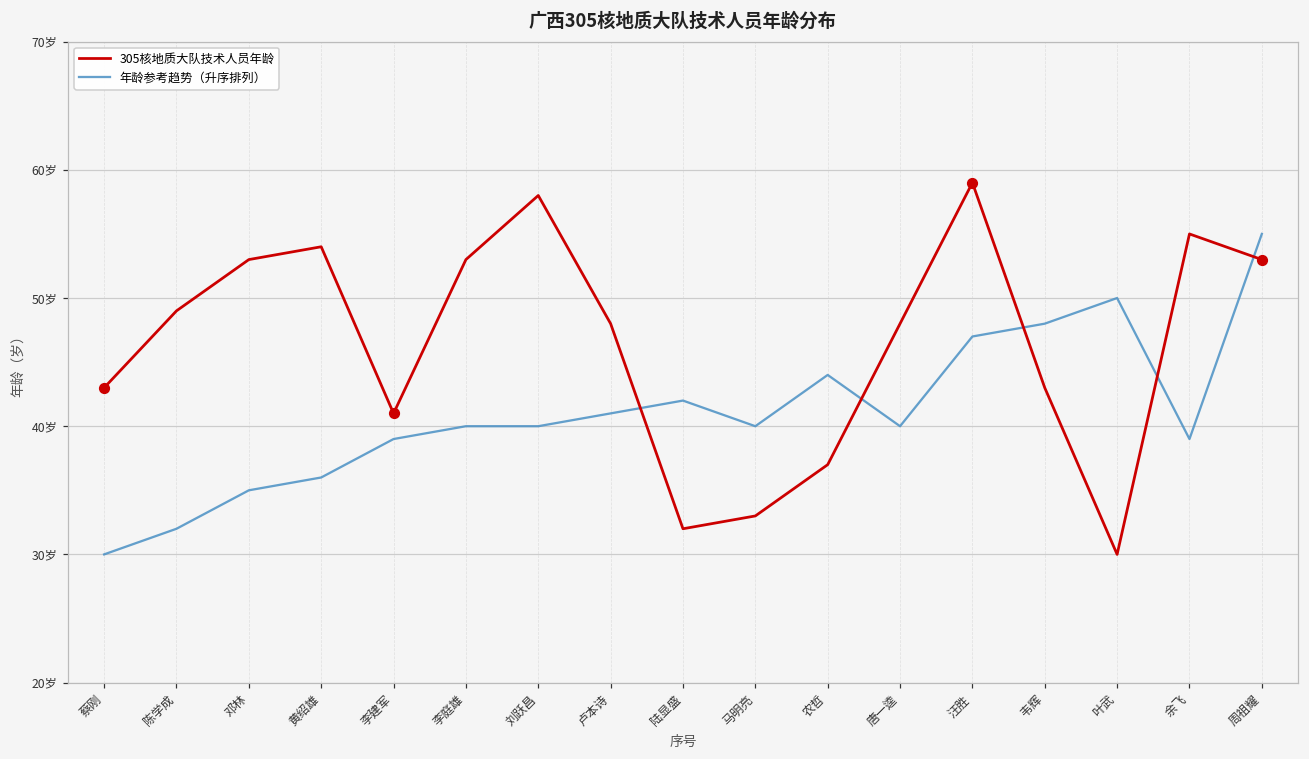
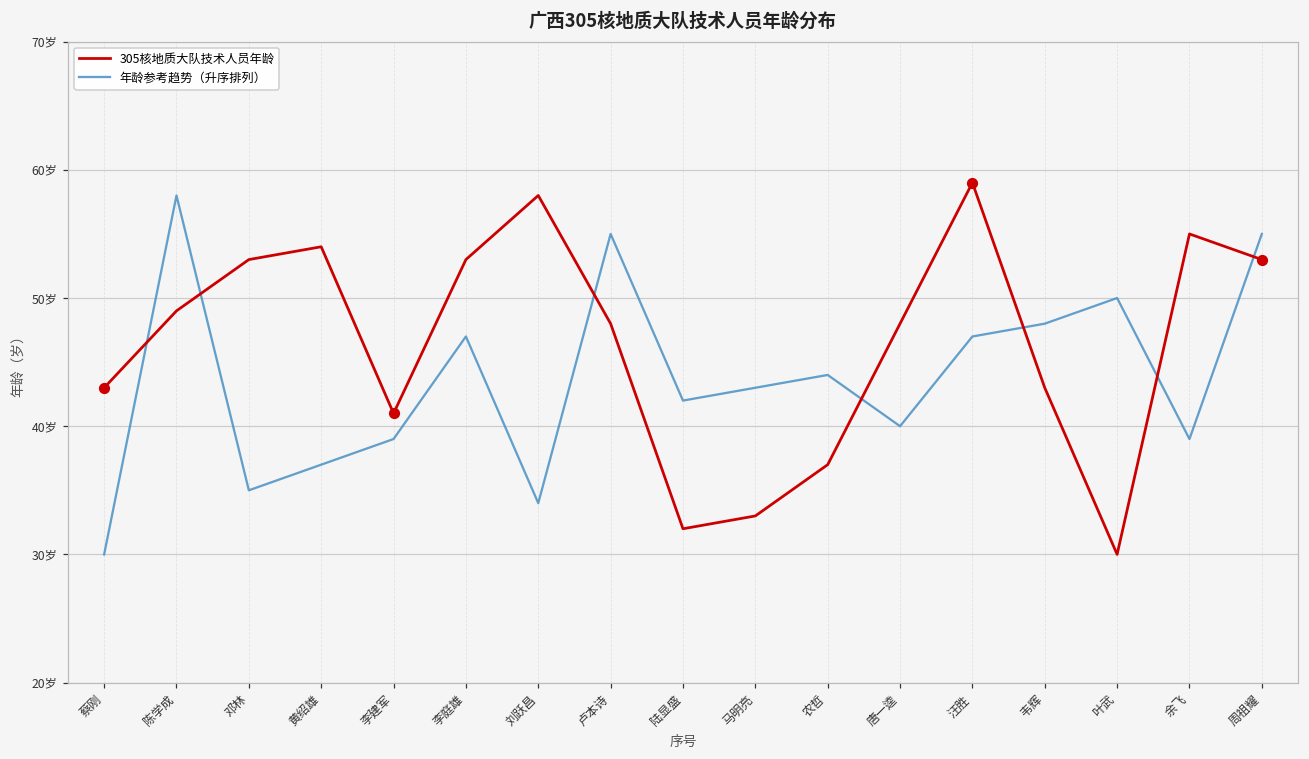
  {
    "年龄参考趋势（升序排列）": {
      "蔡刚": "30岁",
-     "陈学成": "32岁",
+     "陈学成": "58岁",
      "邓林": "35岁",
-     "黄绍雄": "36岁",
+     "黄绍雄": "37岁",
      "李建军": "39岁",
-     "李庭雄": "40岁",
-     "刘跃昌": "40岁",
-     "卢本诗": "41岁",
+     "李庭雄": "47岁",
+     "刘跃昌": "34岁",
+     "卢本诗": "55岁",
      "陆显盛": "42岁",
-     "马明亮": "40岁",
+     "马明亮": "43岁",
      "农哲": "44岁",
      "唐一逵": "40岁",
      "汪胜": "47岁",
      "韦辉": "48岁",
      "叶武": "50岁",
      "余飞": "39岁",
      "周祖耀": "55岁"
    }
  }
